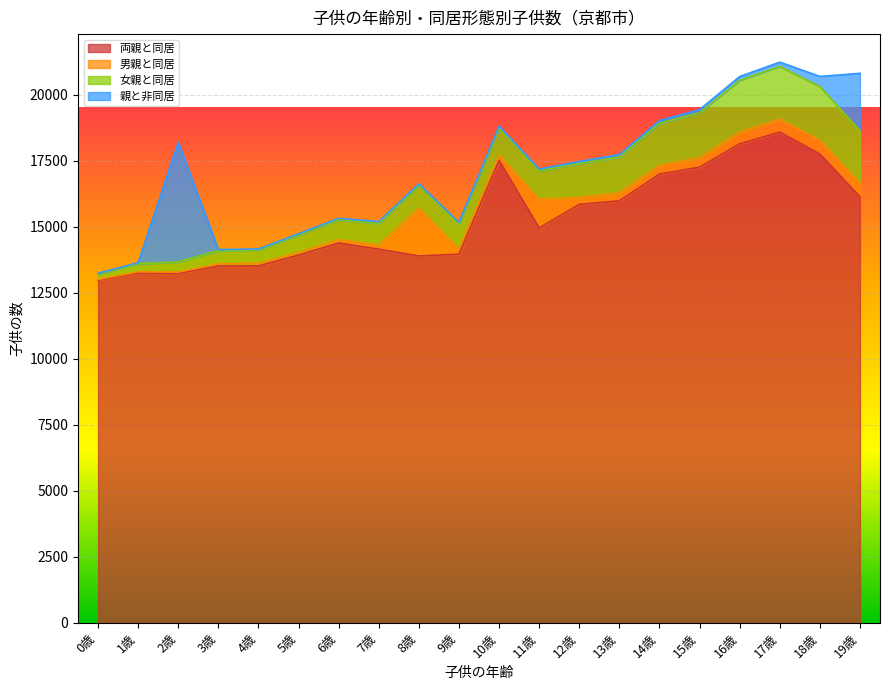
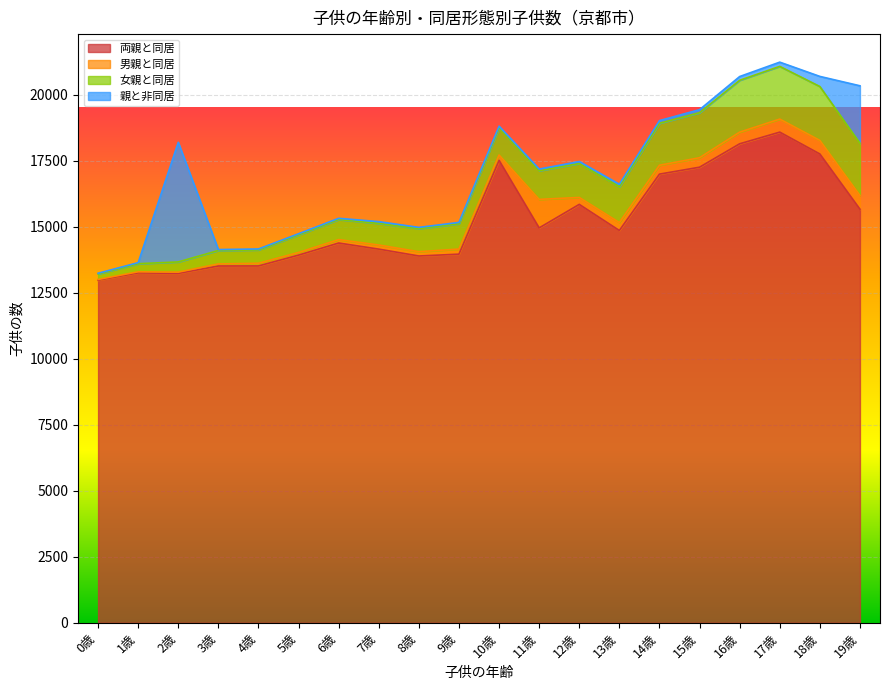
  {
    "両親と同居": {
      "4歳": 13500,
      "5歳": 13900,
      "6歳": 14400,
      "7歳": 14100,
      "8歳": 13900,
      "9歳": 14000,
      "10歳": 17500,
      "11歳": 15000,
      "12歳": 15800,
-     "13歳": 16000,
+     "13歳": 14900,
      "14歳": 17000,
      "15歳": 17300,
      "16歳": 18100,
      "17歳": 18600,
      "18歳": 17800,
-     "19歳": 16100
+     "19歳": 15700
    },
    "男親と同居": {
      "4歳": 100,
      "5歳": 100,
      "6歳": 100,
      "7歳": 200,
-     "8歳": 1800,
+     "8歳": 200,
      "9歳": 200,
      "10歳": 200,
      "11歳": 1100,
      "12歳": 300,
      "13歳": 300,
      "14歳": 300,
      "15歳": 400,
      "16歳": 400,
      "17歳": 500,
      "18歳": 500,
      "19歳": 500
    },
    "女親と同居": {
      "2歳": 400,
      "14歳": 1600,
      "15歳": 1700,
      "16歳": 2000,
      "17歳": 2000,
      "18歳": 2000,
      "19歳": 2000
    },
    "親と非同居": {
      "2歳": 4500,
      "14歳": 100,
      "15歳": 100,
      "16歳": 100,
      "17歳": 200,
      "18歳": 400,
      "19歳": 2200
    }
  }
